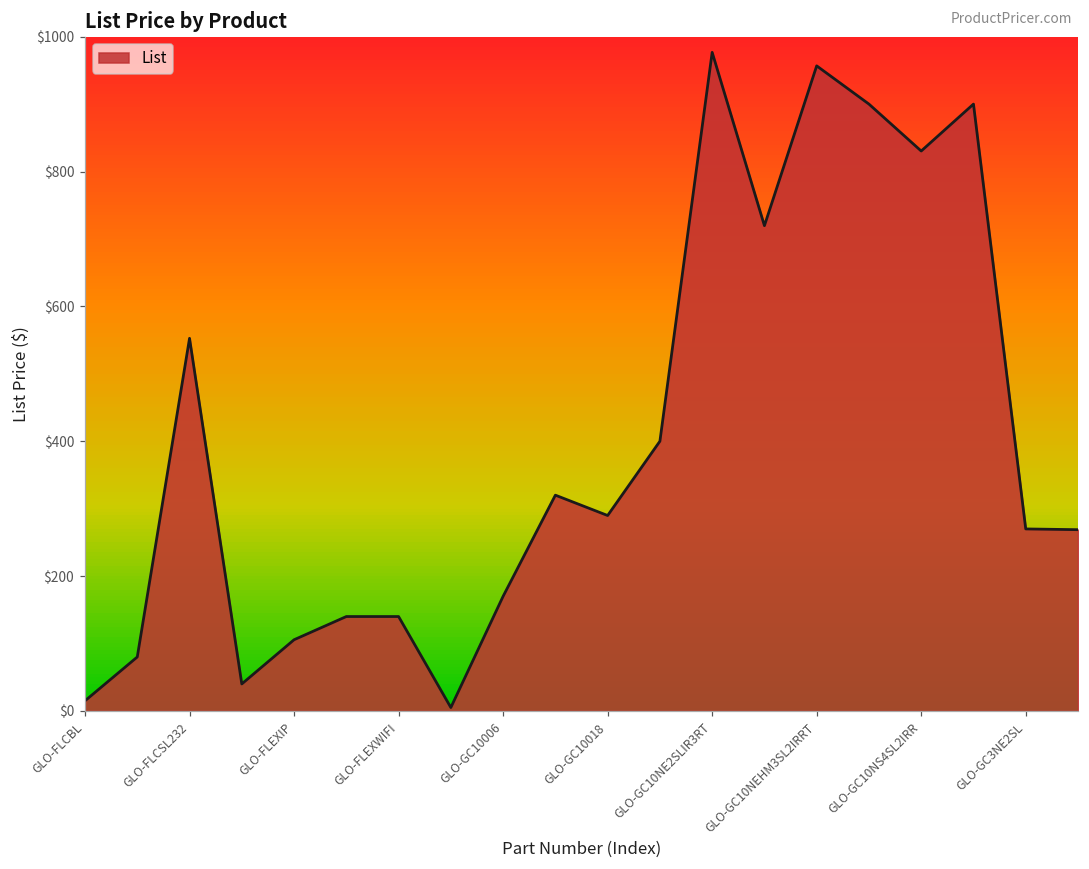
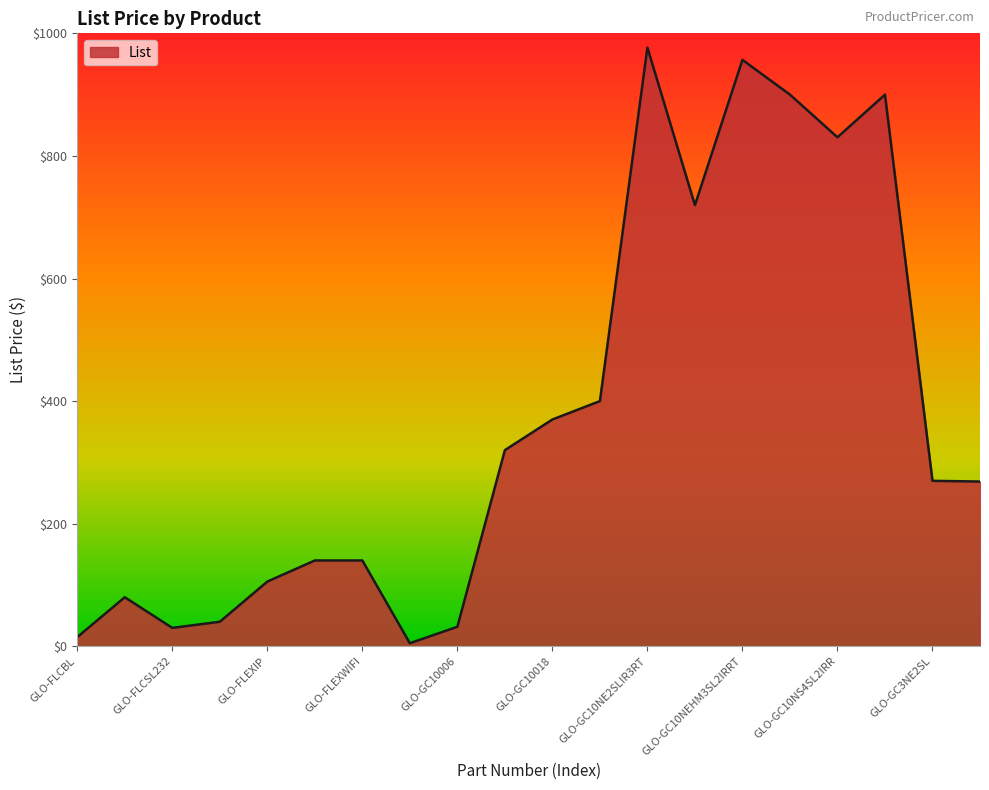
  {
    "List": {
-     "GLO-FLCSL232": "$550",
+     "GLO-FLCSL232": "$30",
      "GLO-FLEXIP": "$110",
      "GLO-FLEXWIFI": "$140",
-     "GLO-GC10006": "$170",
-     "GLO-GC10018": "$290",
+     "GLO-GC10006": "$30",
+     "GLO-GC10018": "$370",
      "GLO-GC10NE2SLIR3RT": "$980",
      "GLO-GC10NEHM3SL2IRRT": "$960",
      "GLO-GC10NS4SL2IRR": "$830",
      "GLO-GC3NE2SL": "$270"
    }
  }
